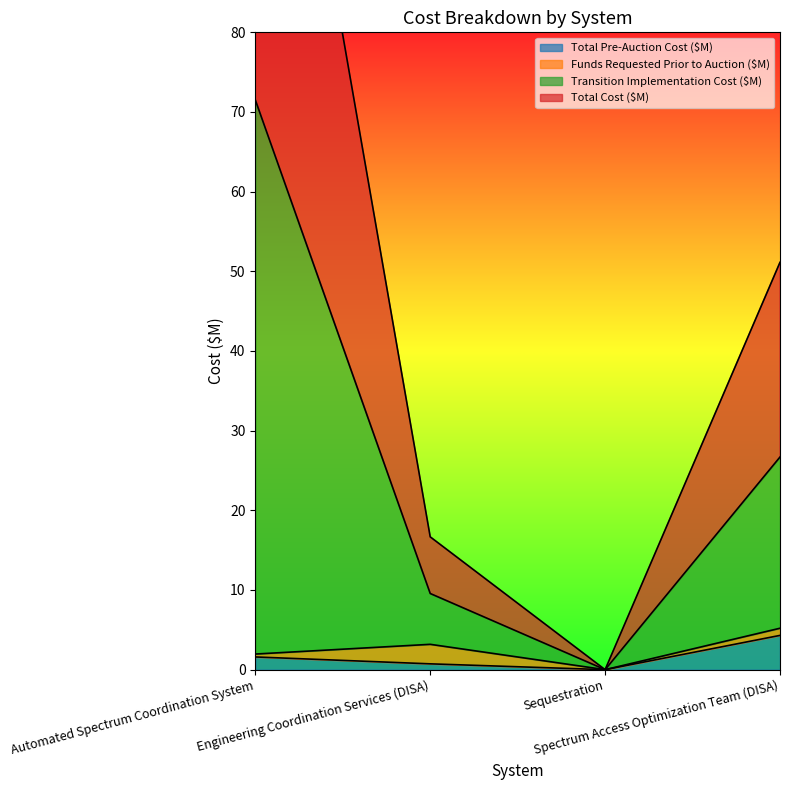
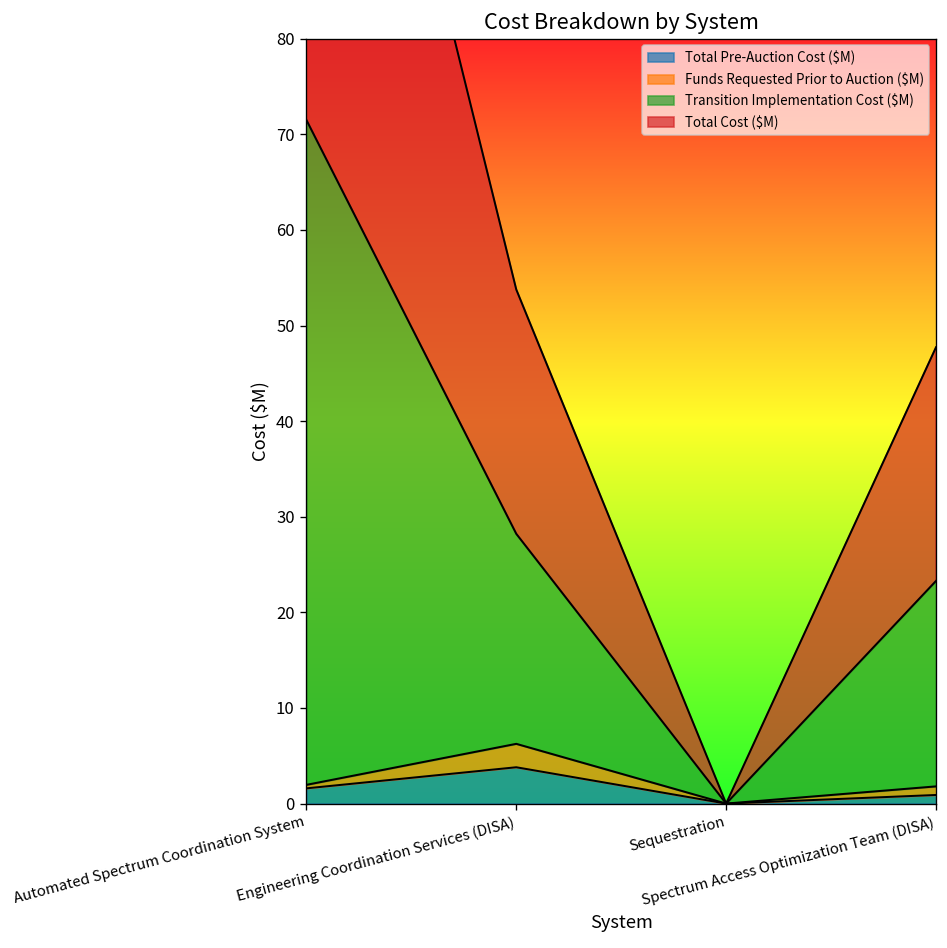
  {
    "Total Pre-Auction Cost ($M)": {
      "Automated Spectrum Coordination System": 2,
-     "Engineering Coordination Services (DISA)": 1,
-     "Spectrum Access Optimization Team (DISA)": 4
+     "Engineering Coordination Services (DISA)": 4,
+     "Spectrum Access Optimization Team (DISA)": 1
    },
    "Funds Requested Prior to Auction ($M)": {
      "Automated Spectrum Coordination System": 0,
      "Engineering Coordination Services (DISA)": 2,
      "Spectrum Access Optimization Team (DISA)": 1
    },
    "Transition Implementation Cost ($M)": {
      "Automated Spectrum Coordination System": 70,
-     "Engineering Coordination Services (DISA)": 6,
+     "Engineering Coordination Services (DISA)": 22,
      "Spectrum Access Optimization Team (DISA)": 21
    },
    "Total Cost ($M)": {
-     "Engineering Coordination Services (DISA)": 7,
+     "Engineering Coordination Services (DISA)": 26,
      "Spectrum Access Optimization Team (DISA)": 24
    }
  }
